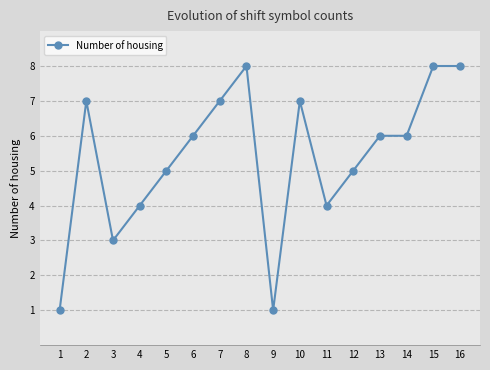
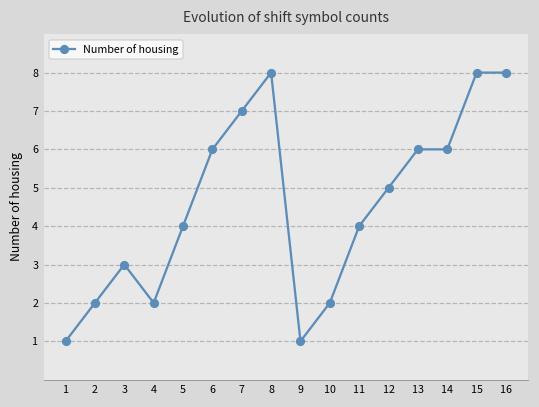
  {
    "1": 1,
-   "2": 7,
+   "2": 2,
    "3": 3,
-   "4": 4,
-   "5": 5,
+   "4": 2,
+   "5": 4,
    "6": 6,
    "7": 7,
    "8": 8,
    "9": 1,
-   "10": 7,
+   "10": 2,
    "11": 4,
    "12": 5,
    "13": 6,
    "14": 6,
    "15": 8,
    "16": 8
  }
